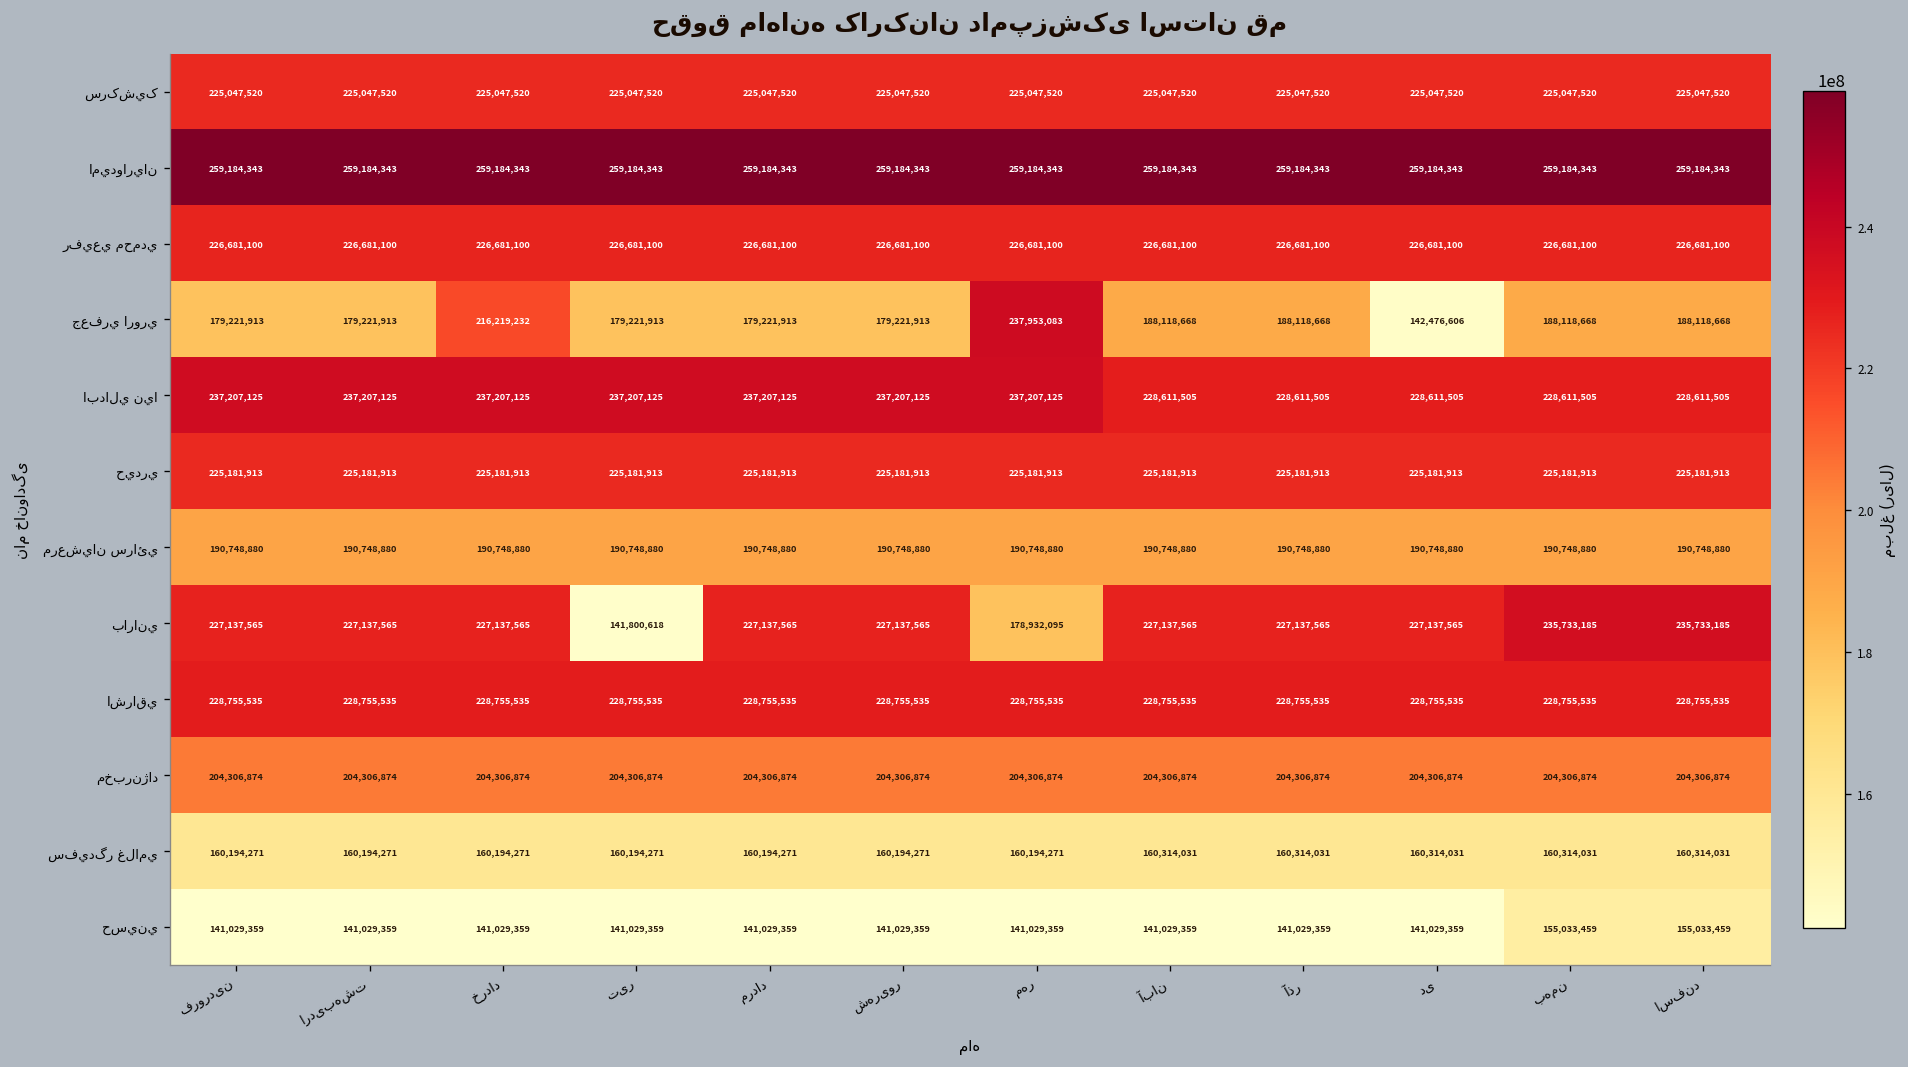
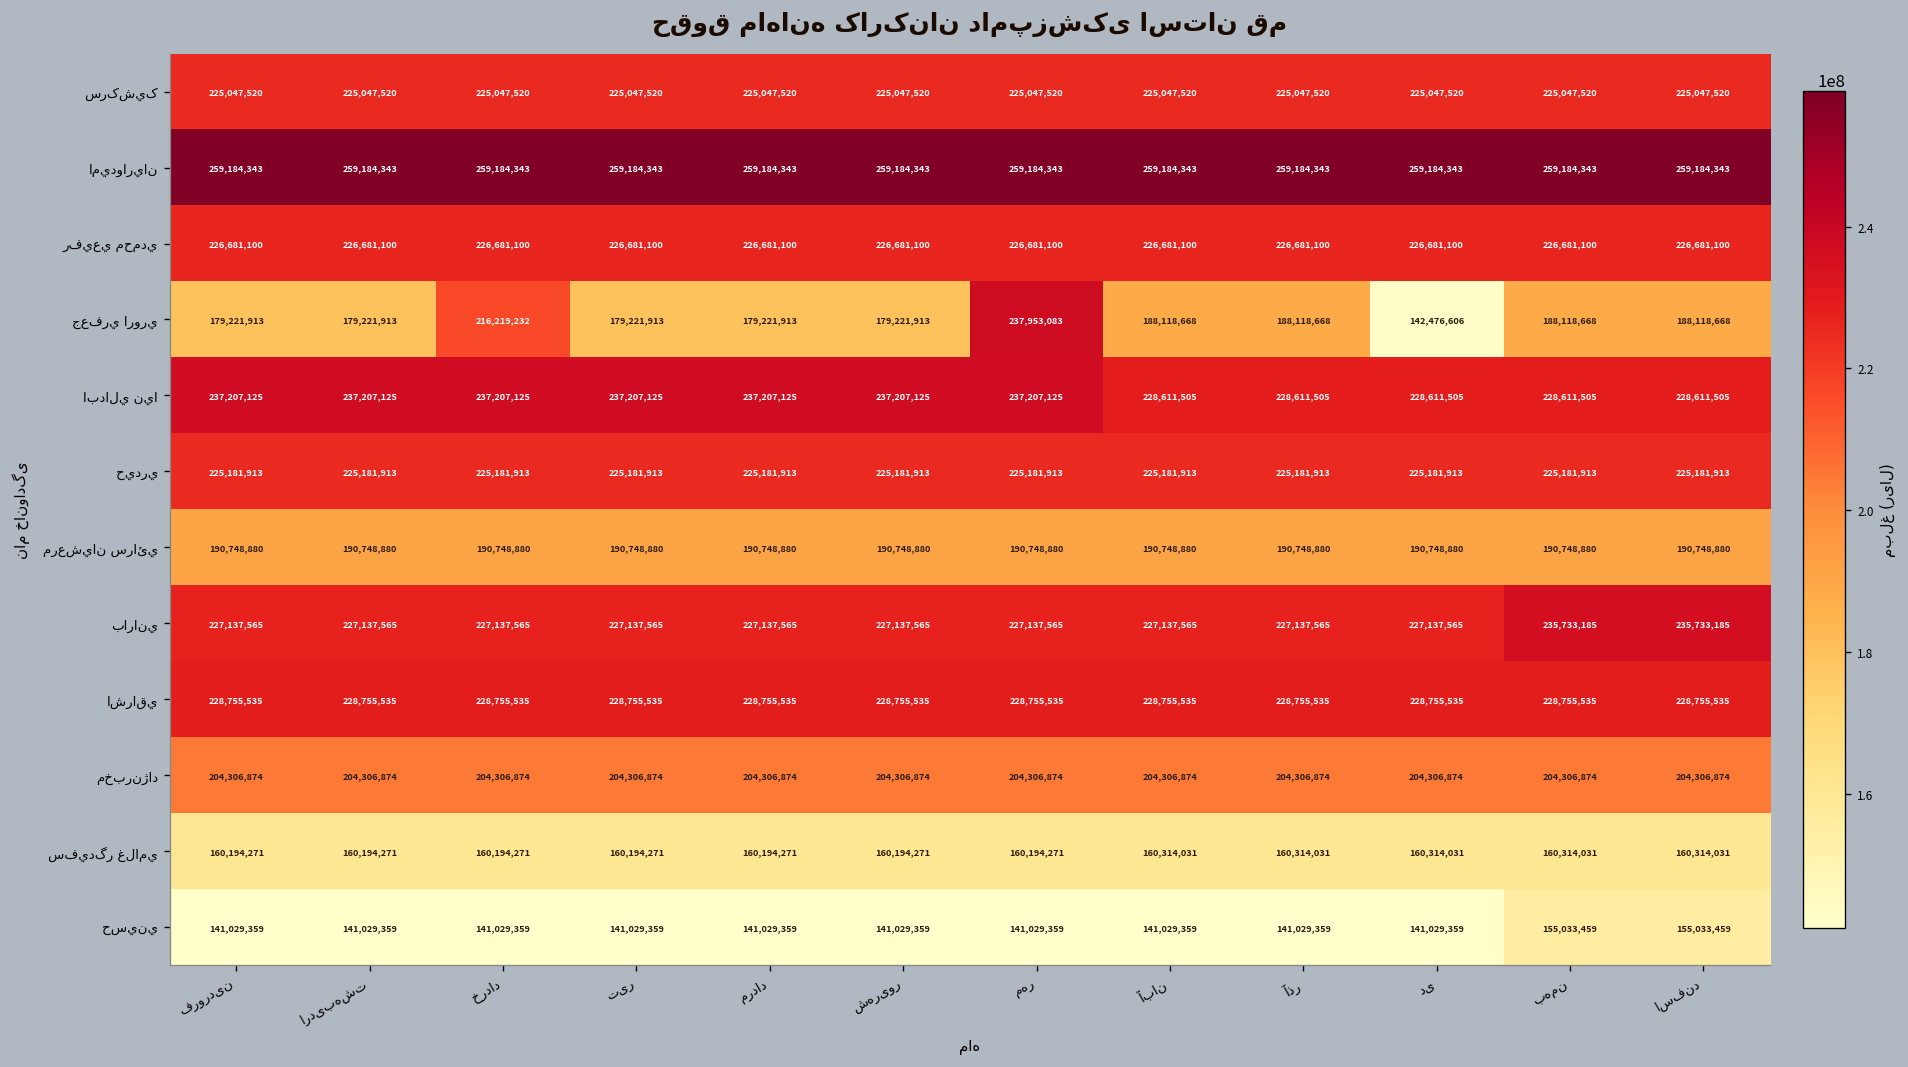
  {
    "سرکشيک": {
      "فروردین": "225,047,520",
      "اردیبهشت": "225,047,520",
      "خرداد": "225,047,520",
      "تیر": "225,047,520",
      "مرداد": "225,047,520",
      "شهریور": "225,047,520",
      "مهر": "225,047,520",
      "آبان": "225,047,520",
      "آذر": "225,047,520",
      "دی": "225,047,520",
      "بهمن": "225,047,520",
      "اسفند": "225,047,520"
    },
    "اميدواريان": {
      "فروردین": "259,184,343",
      "اردیبهشت": "259,184,343",
      "خرداد": "259,184,343",
      "تیر": "259,184,343",
      "مرداد": "259,184,343",
      "شهریور": "259,184,343",
      "مهر": "259,184,343",
      "آبان": "259,184,343",
      "آذر": "259,184,343",
      "دی": "259,184,343",
      "بهمن": "259,184,343",
      "اسفند": "259,184,343"
    },
    "رفيعي محمدي": {
      "فروردین": "226,681,100",
      "اردیبهشت": "226,681,100",
      "خرداد": "226,681,100",
      "تیر": "226,681,100",
      "مرداد": "226,681,100",
      "شهریور": "226,681,100",
      "مهر": "226,681,100",
      "آبان": "226,681,100",
      "آذر": "226,681,100",
      "دی": "226,681,100",
      "بهمن": "226,681,100",
      "اسفند": "226,681,100"
    },
    "جعفري اروري": {
      "فروردین": "179,221,913",
      "اردیبهشت": "179,221,913",
      "خرداد": "216,219,232",
      "تیر": "179,221,913",
      "مرداد": "179,221,913",
      "شهریور": "179,221,913",
      "مهر": "237,953,083",
      "آبان": "188,118,668",
      "آذر": "188,118,668",
      "دی": "142,476,606",
      "بهمن": "188,118,668",
      "اسفند": "188,118,668"
    },
    "ابدالي نيا": {
      "فروردین": "237,207,125",
      "اردیبهشت": "237,207,125",
      "خرداد": "237,207,125",
      "تیر": "237,207,125",
      "مرداد": "237,207,125",
      "شهریور": "237,207,125",
      "مهر": "237,207,125",
      "آبان": "228,611,505",
      "آذر": "228,611,505",
      "دی": "228,611,505",
      "بهمن": "228,611,505",
      "اسفند": "228,611,505"
    },
    "حيدري": {
      "فروردین": "225,181,913",
      "اردیبهشت": "225,181,913",
      "خرداد": "225,181,913",
      "تیر": "225,181,913",
      "مرداد": "225,181,913",
      "شهریور": "225,181,913",
      "مهر": "225,181,913",
      "آبان": "225,181,913",
      "آذر": "225,181,913",
      "دی": "225,181,913",
      "بهمن": "225,181,913",
      "اسفند": "225,181,913"
    },
    "مرعشيان سرائي": {
      "فروردین": "190,748,880",
      "اردیبهشت": "190,748,880",
      "خرداد": "190,748,880",
      "تیر": "190,748,880",
      "مرداد": "190,748,880",
      "شهریور": "190,748,880",
      "مهر": "190,748,880",
      "آبان": "190,748,880",
      "آذر": "190,748,880",
      "دی": "190,748,880",
      "بهمن": "190,748,880",
      "اسفند": "190,748,880"
    },
    "باراني": {
      "فروردین": "227,137,565",
      "اردیبهشت": "227,137,565",
      "خرداد": "227,137,565",
-     "تیر": "141,800,618",
+     "تیر": "227,137,565",
      "مرداد": "227,137,565",
      "شهریور": "227,137,565",
-     "مهر": "178,932,095",
+     "مهر": "227,137,565",
      "آبان": "227,137,565",
      "آذر": "227,137,565",
      "دی": "227,137,565",
      "بهمن": "235,733,185",
      "اسفند": "235,733,185"
    },
    "اشراقي": {
      "فروردین": "228,755,535",
      "اردیبهشت": "228,755,535",
      "خرداد": "228,755,535",
      "تیر": "228,755,535",
      "مرداد": "228,755,535",
      "شهریور": "228,755,535",
      "مهر": "228,755,535",
      "آبان": "228,755,535",
      "آذر": "228,755,535",
      "دی": "228,755,535",
      "بهمن": "228,755,535",
      "اسفند": "228,755,535"
    },
    "مخبرنژاد": {
      "فروردین": "204,306,874",
      "اردیبهشت": "204,306,874",
      "خرداد": "204,306,874",
      "تیر": "204,306,874",
      "مرداد": "204,306,874",
      "شهریور": "204,306,874",
      "مهر": "204,306,874",
      "آبان": "204,306,874",
      "آذر": "204,306,874",
      "دی": "204,306,874",
      "بهمن": "204,306,874",
      "اسفند": "204,306,874"
    },
    "سفيدگر غلامي": {
      "فروردین": "160,194,271",
      "اردیبهشت": "160,194,271",
      "خرداد": "160,194,271",
      "تیر": "160,194,271",
      "مرداد": "160,194,271",
      "شهریور": "160,194,271",
      "مهر": "160,194,271",
      "آبان": "160,314,031",
      "آذر": "160,314,031",
      "دی": "160,314,031",
      "بهمن": "160,314,031",
      "اسفند": "160,314,031"
    },
    "حسيني": {
      "فروردین": "141,029,359",
      "اردیبهشت": "141,029,359",
      "خرداد": "141,029,359",
      "تیر": "141,029,359",
      "مرداد": "141,029,359",
      "شهریور": "141,029,359",
      "مهر": "141,029,359",
      "آبان": "141,029,359",
      "آذر": "141,029,359",
      "دی": "141,029,359",
      "بهمن": "155,033,459",
      "اسفند": "155,033,459"
    }
  }
